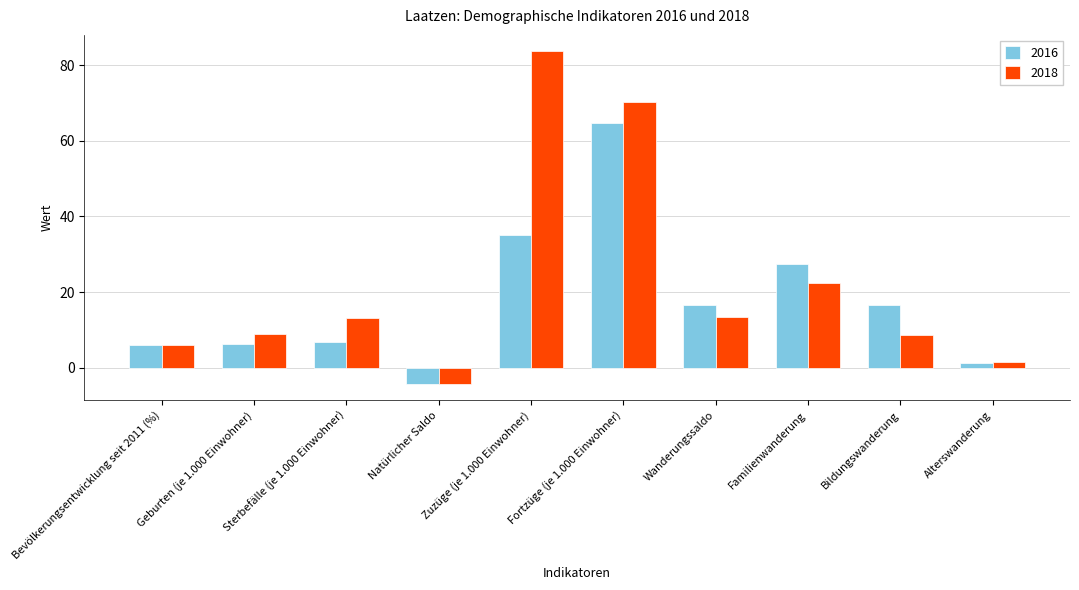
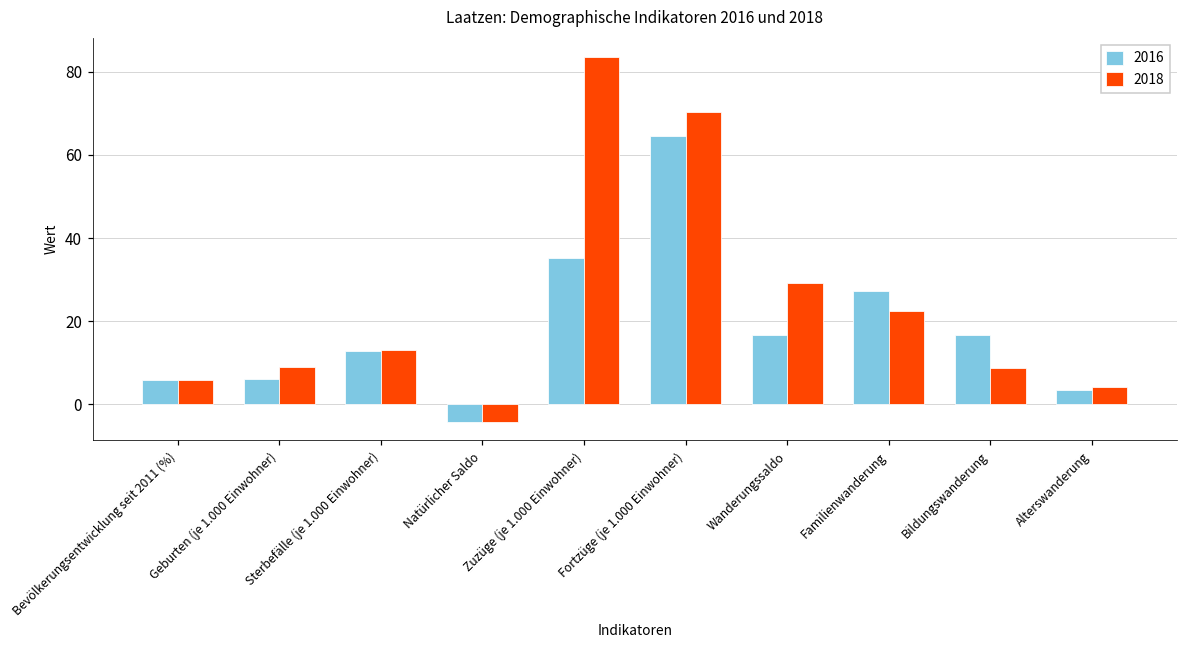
  {
    "2016": {
      "Bevölkerungsentwicklung seit 2011 (%)": 6,
      "Geburten (je 1.000 Einwohner)": 6,
-     "Sterbefälle (je 1.000 Einwohner)": 7,
+     "Sterbefälle (je 1.000 Einwohner)": 13,
      "Natürlicher Saldo": -4,
      "Zuzüge (je 1.000 Einwohner)": 35,
      "Fortzüge (je 1.000 Einwohner)": 65,
      "Wanderungssaldo": 17,
      "Familienwanderung": 27,
      "Bildungswanderung": 17,
-     "Alterswanderung": 1
+     "Alterswanderung": 4
    },
    "2018": {
      "Bevölkerungsentwicklung seit 2011 (%)": 6,
      "Geburten (je 1.000 Einwohner)": 9,
      "Sterbefälle (je 1.000 Einwohner)": 13,
      "Natürlicher Saldo": -4,
      "Zuzüge (je 1.000 Einwohner)": 84,
      "Fortzüge (je 1.000 Einwohner)": 70,
-     "Wanderungssaldo": 13,
+     "Wanderungssaldo": 29,
      "Familienwanderung": 22,
      "Bildungswanderung": 9,
-     "Alterswanderung": 2
+     "Alterswanderung": 4
    }
  }
